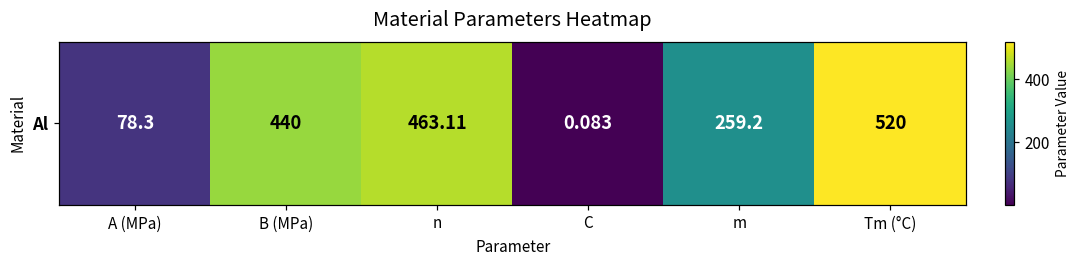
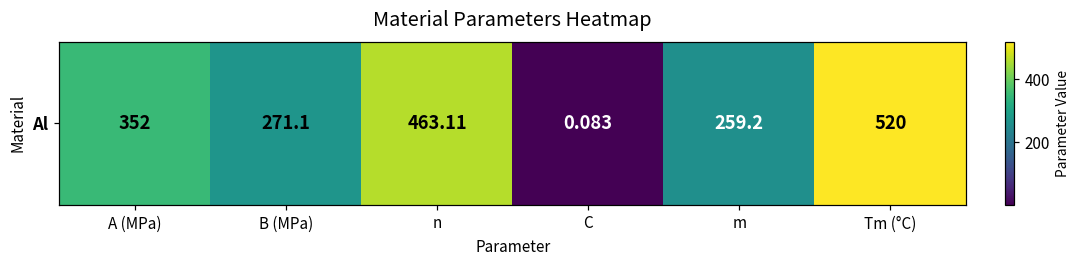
  {
    "Al": {
-     "A (MPa)": 78.3,
-     "B (MPa)": 440,
+     "A (MPa)": 352,
+     "B (MPa)": 271.1,
      "n": 463.11,
      "C": 0.083,
      "m": 259.2,
      "Tm (°C)": 520
    }
  }
